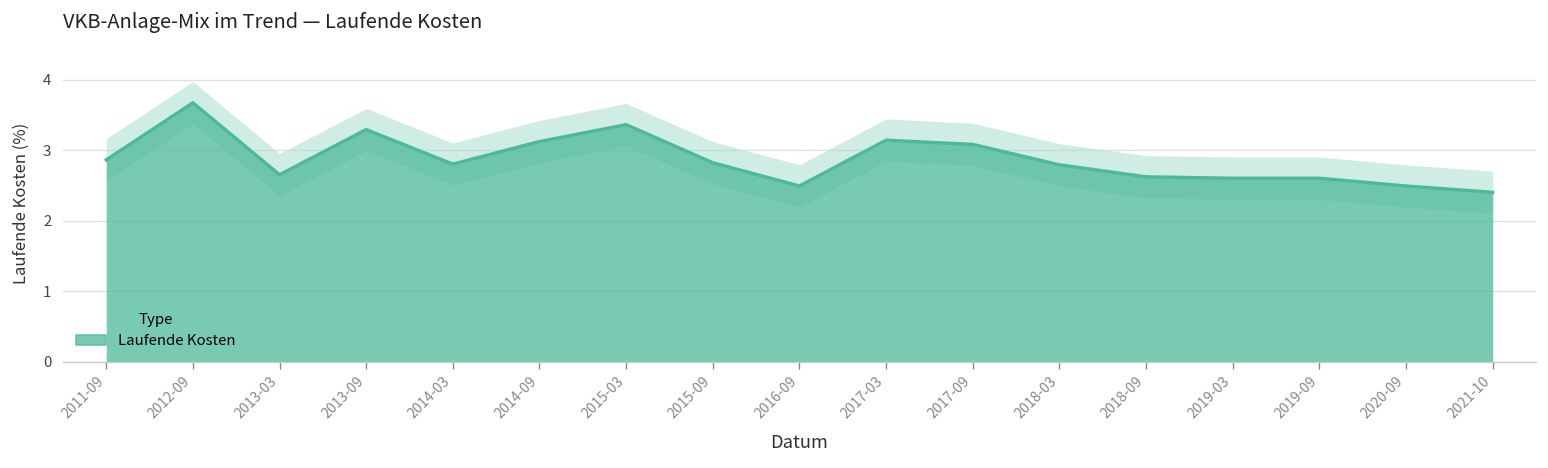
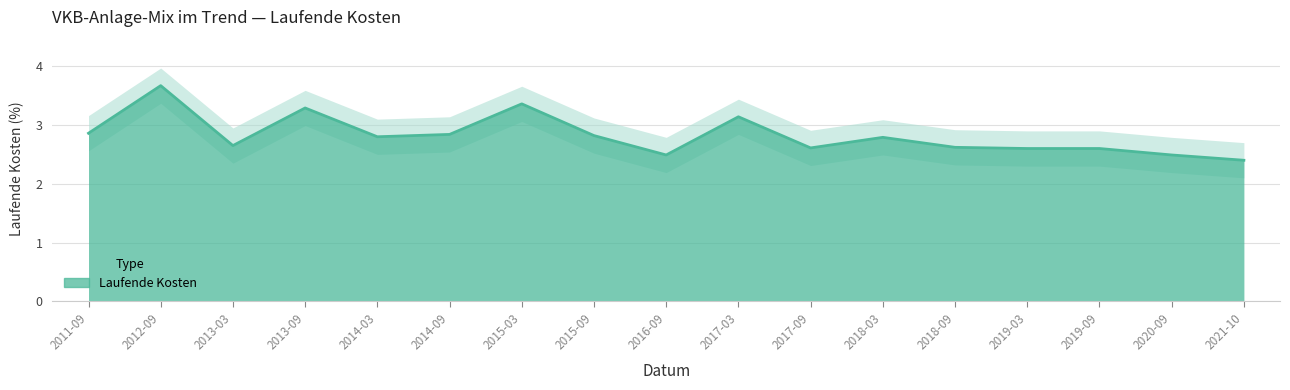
  {
    "Laufende Kosten": {
      "2011-09": 2.9,
      "2012-09": 3.7,
      "2013-03": 2.7,
      "2013-09": 3.3,
      "2014-03": 2.8,
-     "2014-09": 3.1,
+     "2014-09": 2.8,
      "2015-03": 3.4,
      "2015-09": 2.8,
      "2016-09": 2.5,
      "2017-03": 3.1,
-     "2017-09": 3.1,
+     "2017-09": 2.6,
      "2018-03": 2.8,
      "2018-09": 2.6,
      "2019-03": 2.6,
      "2019-09": 2.6,
      "2020-09": 2.5,
      "2021-10": 2.4
    }
  }
